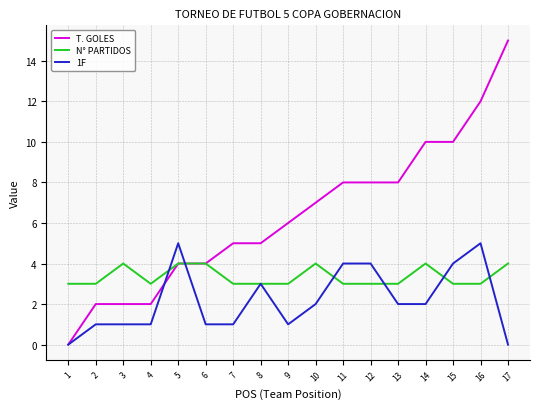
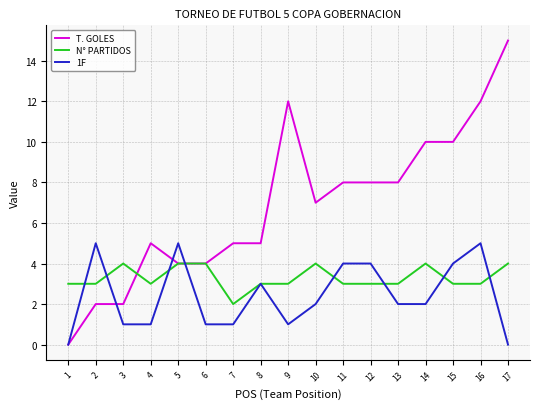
  {
    "T. GOLES": {
      "2": 2,
      "3": 2,
-     "4": 2,
+     "4": 5,
      "7": 5,
      "8": 5,
-     "9": 6,
+     "9": 12,
      "10": 7,
      "11": 8,
      "12": 8,
      "13": 8,
      "14": 10,
      "15": 10,
      "16": 12,
      "17": 15
    },
    "N° PARTIDOS": {
      "1": 3,
      "2": 3,
      "3": 4,
      "4": 3,
-     "7": 3,
+     "7": 2,
      "9": 3,
      "10": 4,
      "11": 3,
      "12": 3,
      "13": 3,
      "14": 4,
      "15": 3,
      "16": 3,
      "17": 4
    },
    "1F": {
-     "2": 1,
+     "2": 5,
      "3": 1,
      "4": 1,
      "5": 5,
      "6": 1,
      "7": 1,
      "9": 1,
      "10": 2,
      "11": 4,
      "12": 4,
      "13": 2,
      "14": 2,
      "15": 4,
      "16": 5,
      "17": 0
    }
  }
